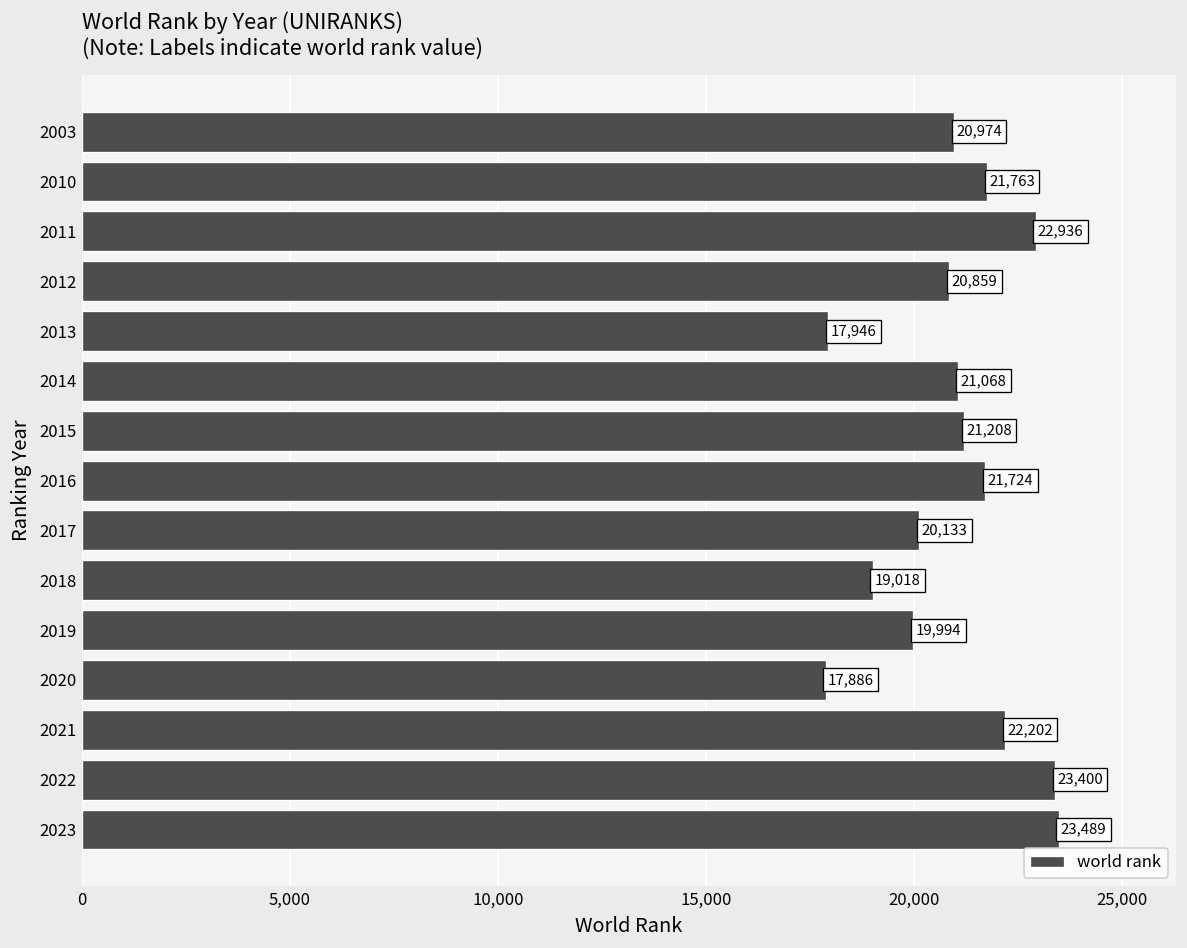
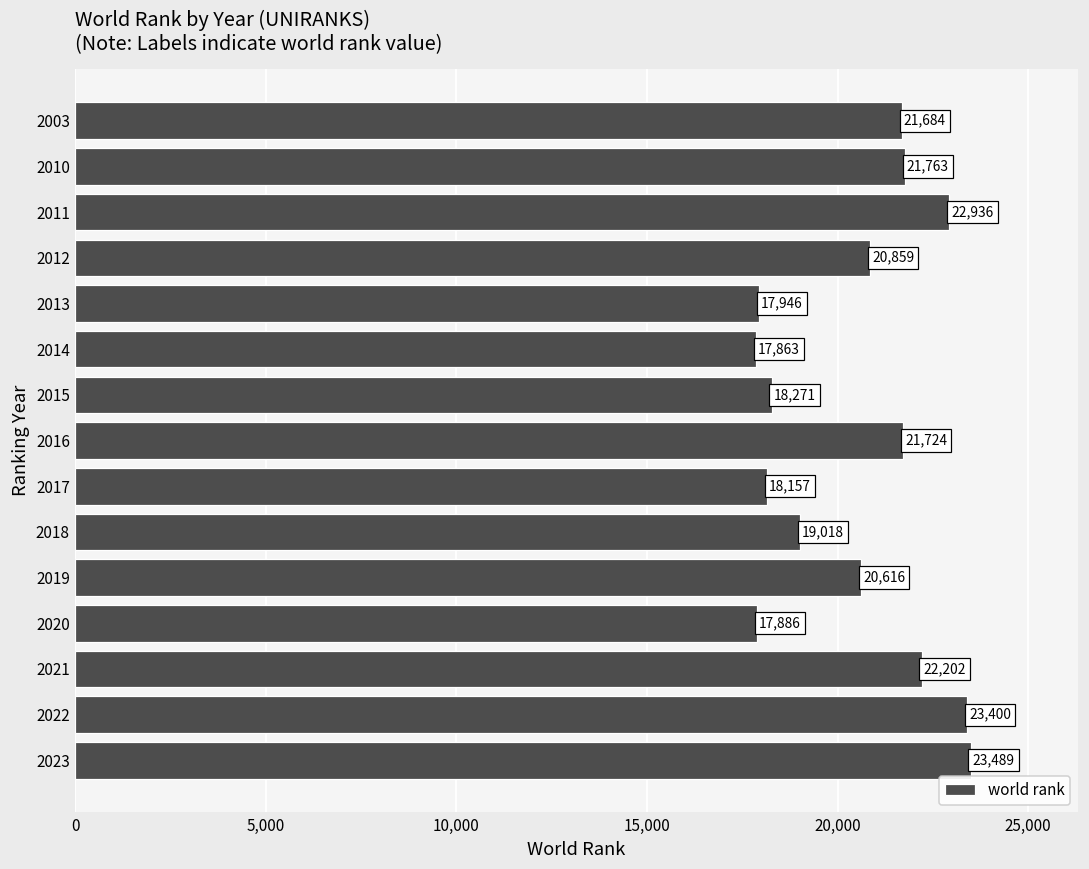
  {
-   "2003": "20,974",
-   "2014": "21,068",
-   "2015": "21,208",
-   "2017": "20,133",
-   "2019": "19,994"
+   "2003": "21,684",
+   "2014": "17,863",
+   "2015": "18,271",
+   "2017": "18,157",
+   "2019": "20,616"
  }
